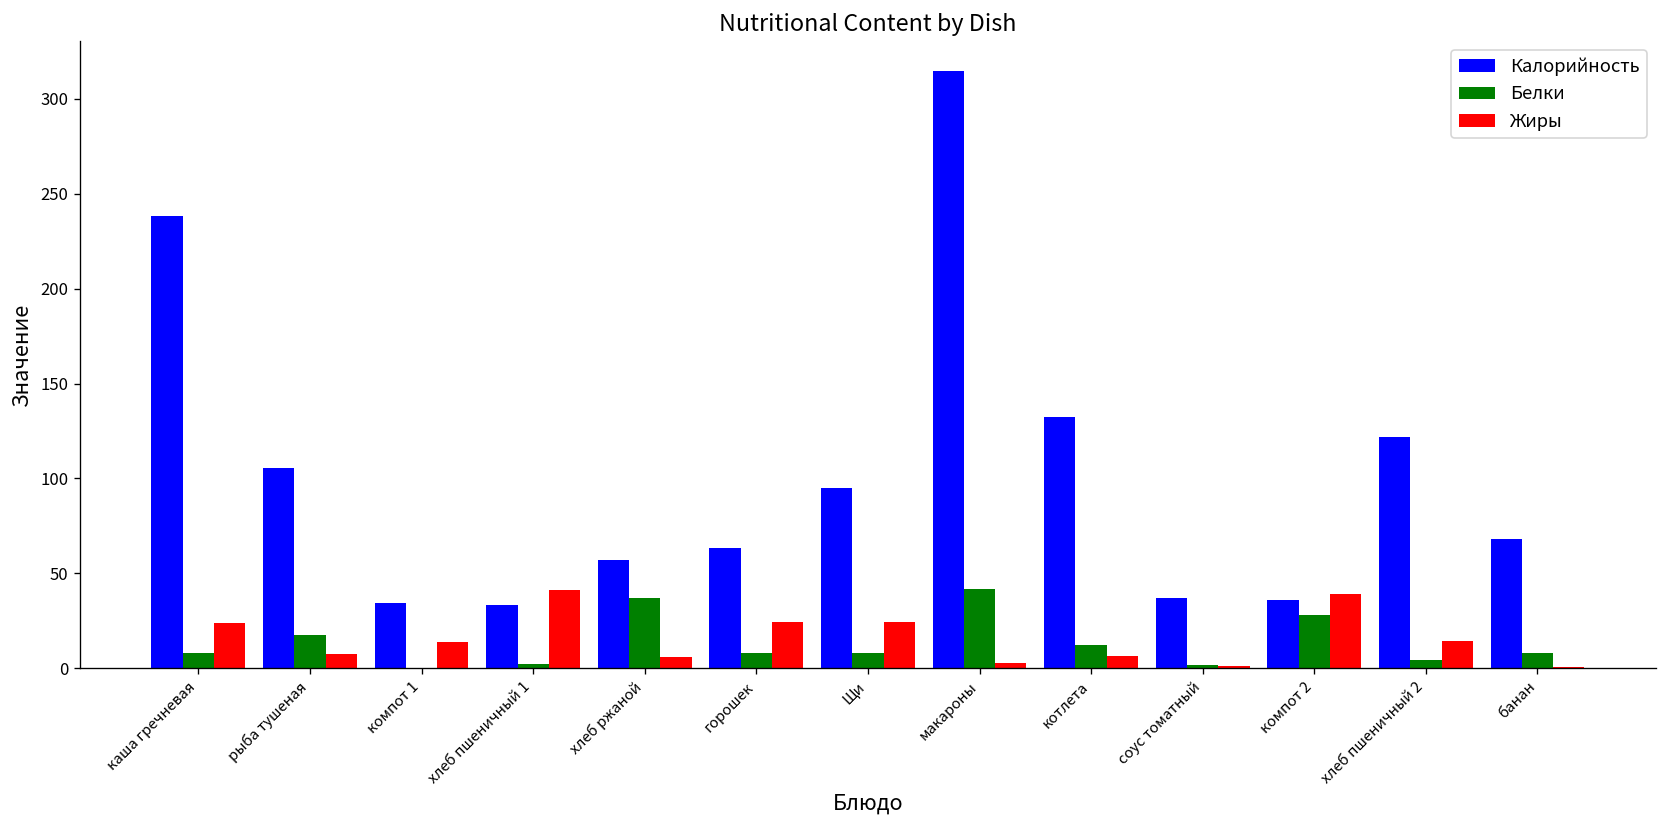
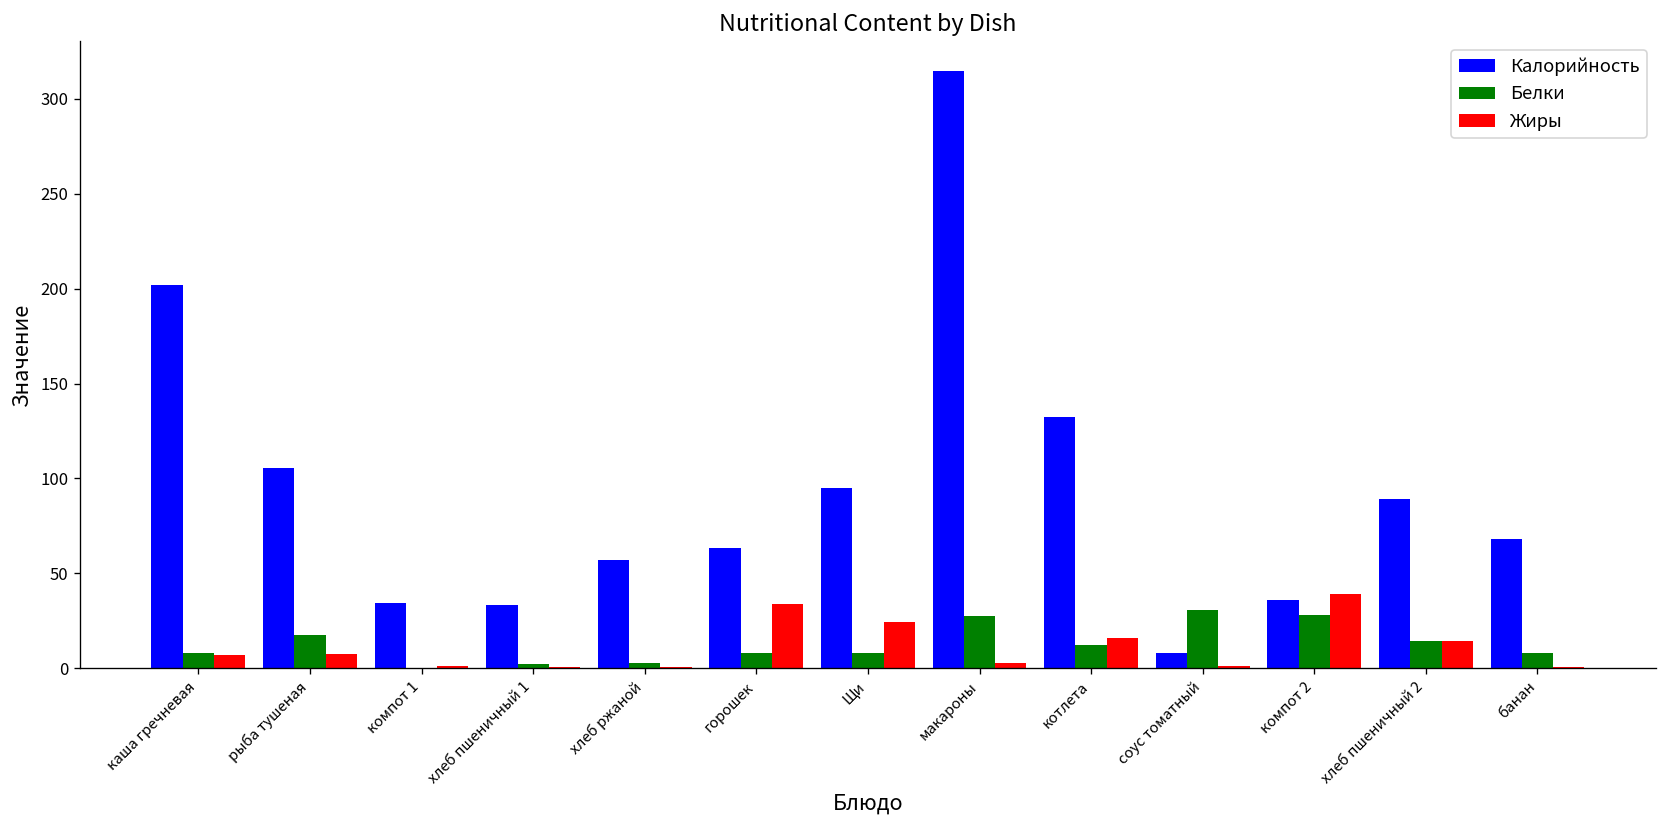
  {
    "Калорийность": {
-     "каша гречневая": 238,
+     "каша гречневая": 202,
      "рыба тушеная": 106,
      "компот 1": 34,
      "хлеб пшеничный 1": 33,
      "хлеб ржаной": 57,
      "горошек": 64,
      "Щи": 95,
      "макароны": 315,
      "котлета": 132,
-     "соус томатный": 37,
+     "соус томатный": 8,
      "компот 2": 36,
-     "хлеб пшеничный 2": 122,
+     "хлеб пшеничный 2": 89,
      "банан": 68
    },
    "Белки": {
      "каша гречневая": 8,
      "рыба тушеная": 18,
      "хлеб пшеничный 1": 2,
-     "хлеб ржаной": 37,
+     "хлеб ржаной": 3,
      "горошек": 8,
      "Щи": 8,
-     "макароны": 42,
+     "макароны": 27,
      "котлета": 12,
-     "соус томатный": 2,
+     "соус томатный": 31,
      "компот 2": 28,
-     "хлеб пшеничный 2": 4,
+     "хлеб пшеничный 2": 15,
      "банан": 8
    },
    "Жиры": {
-     "каша гречневая": 24,
+     "каша гречневая": 7,
      "рыба тушеная": 7,
-     "компот 1": 14,
-     "хлеб пшеничный 1": 41,
-     "хлеб ржаной": 6,
-     "горошек": 25,
+     "компот 1": 1,
+     "хлеб пшеничный 1": 1,
+     "хлеб ржаной": 0,
+     "горошек": 34,
      "Щи": 25,
      "макароны": 3,
-     "котлета": 7,
+     "котлета": 16,
      "компот 2": 39,
      "хлеб пшеничный 2": 15
    }
  }
